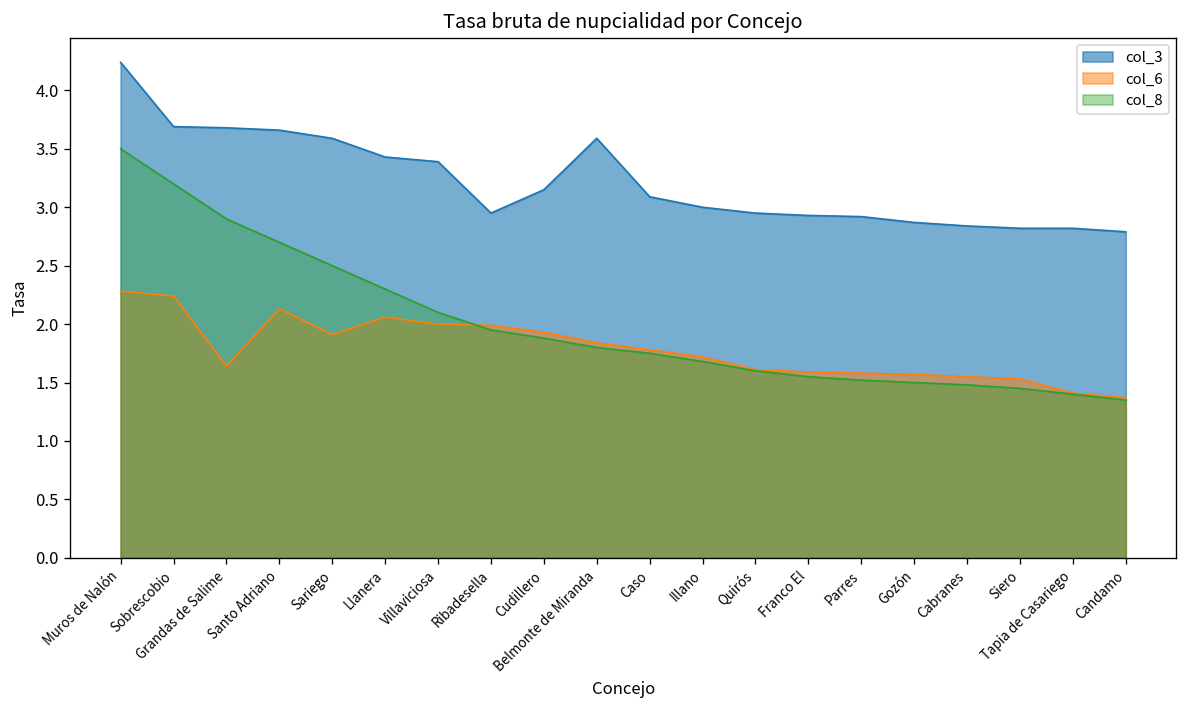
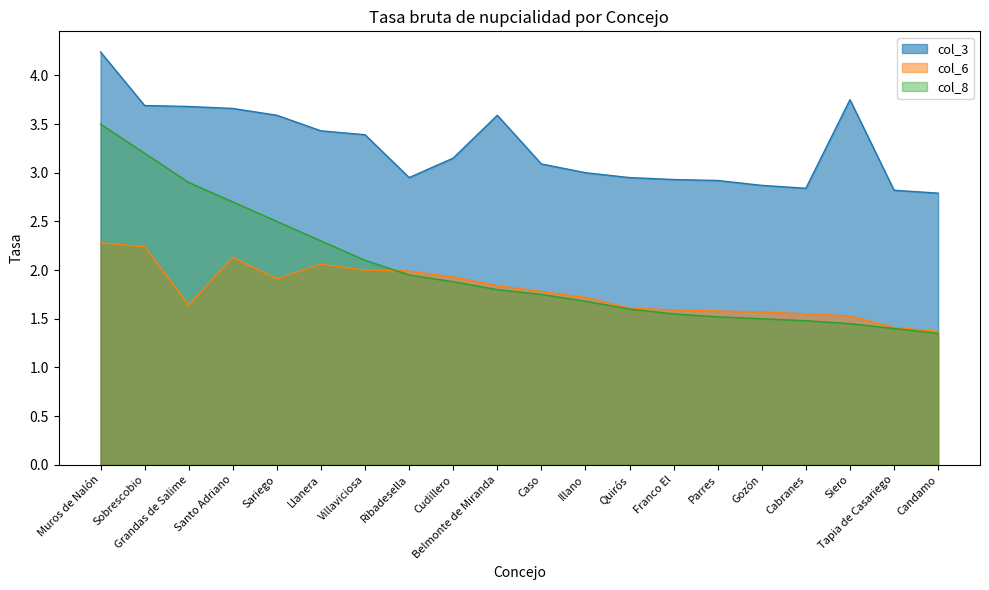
  {
    "col_3": {
      "Muros de Nalón": 4.2,
      "Sobrescobio": 3.7,
      "Grandas de Salime": 3.7,
      "Santo Adriano": 3.7,
      "Sariego": 3.6,
      "Llanera": 3.4,
      "Villaviciosa": 3.4,
      "Ribadesella": 3.0,
      "Cudillero": 3.2,
      "Belmonte de Miranda": 3.6,
      "Caso": 3.1,
      "Illano": 3.0,
      "Quirós": 3.0,
      "Franco El": 2.9,
      "Parres": 2.9,
      "Gozón": 2.9,
      "Cabranes": 2.8,
-     "Siero": 2.8,
+     "Siero": 3.8,
      "Tapia de Casariego": 2.8,
      "Candamo": 2.8
    },
    "col_6": {
      "Muros de Nalón": 2.3,
      "Sobrescobio": 2.2,
      "Grandas de Salime": 1.6,
      "Santo Adriano": 2.1,
      "Sariego": 1.9,
      "Llanera": 2.1,
      "Villaviciosa": 2.0,
      "Ribadesella": 2.0,
      "Cudillero": 1.9,
      "Belmonte de Miranda": 1.8,
      "Caso": 1.8,
      "Illano": 1.7,
      "Franco El": 1.6,
      "Parres": 1.6,
      "Gozón": 1.6,
      "Cabranes": 1.6,
      "Siero": 1.5
    },
    "col_8": {
      "Muros de Nalón": 3.5,
      "Sobrescobio": 3.2,
      "Grandas de Salime": 2.9,
      "Santo Adriano": 2.7,
      "Sariego": 2.5,
      "Llanera": 2.3,
      "Villaviciosa": 2.1,
      "Ribadesella": 2.0,
      "Cudillero": 1.9,
      "Belmonte de Miranda": 1.8,
      "Caso": 1.8,
      "Illano": 1.7,
      "Franco El": 1.6,
      "Parres": 1.5,
      "Gozón": 1.5,
      "Cabranes": 1.5,
      "Siero": 1.5
    }
  }
